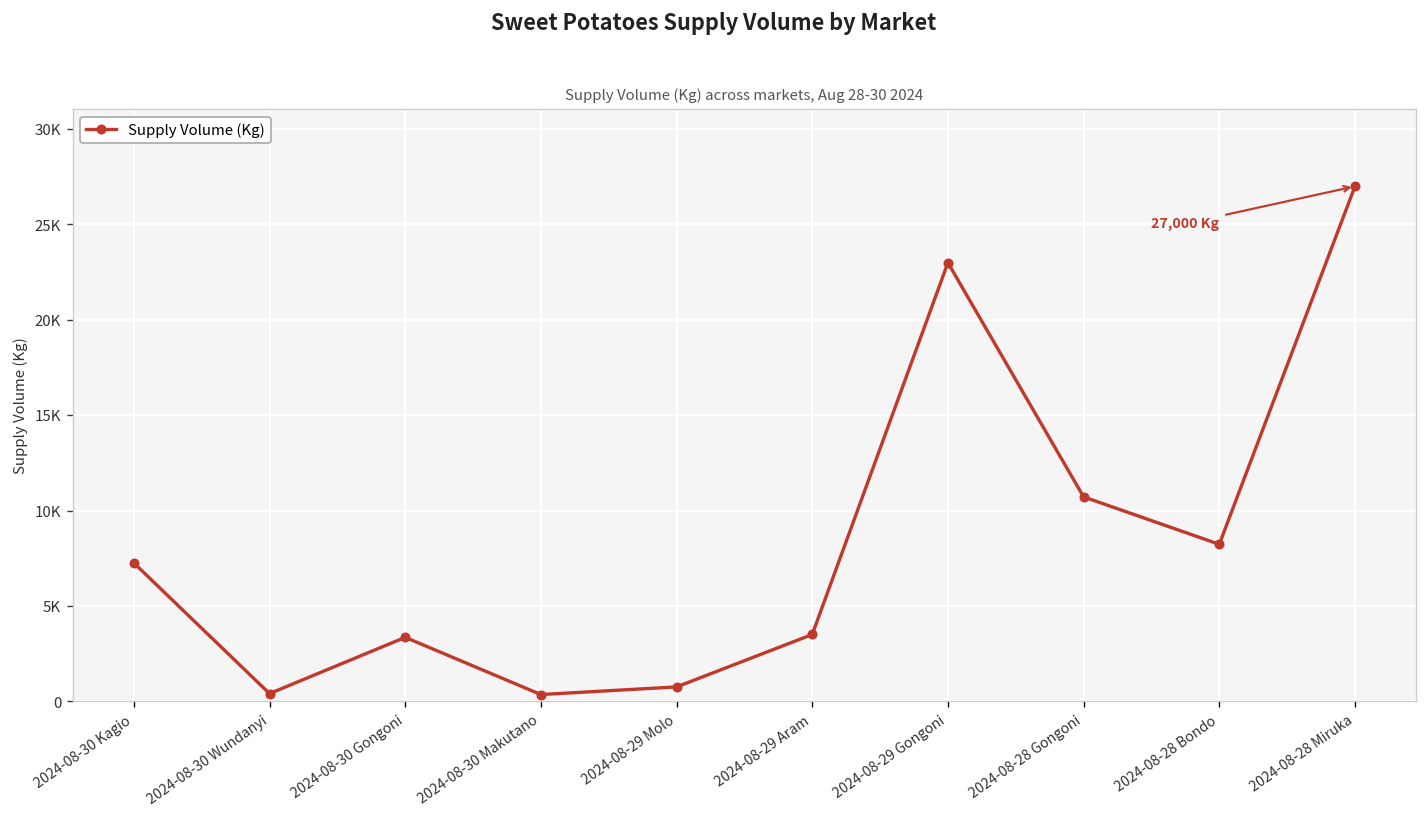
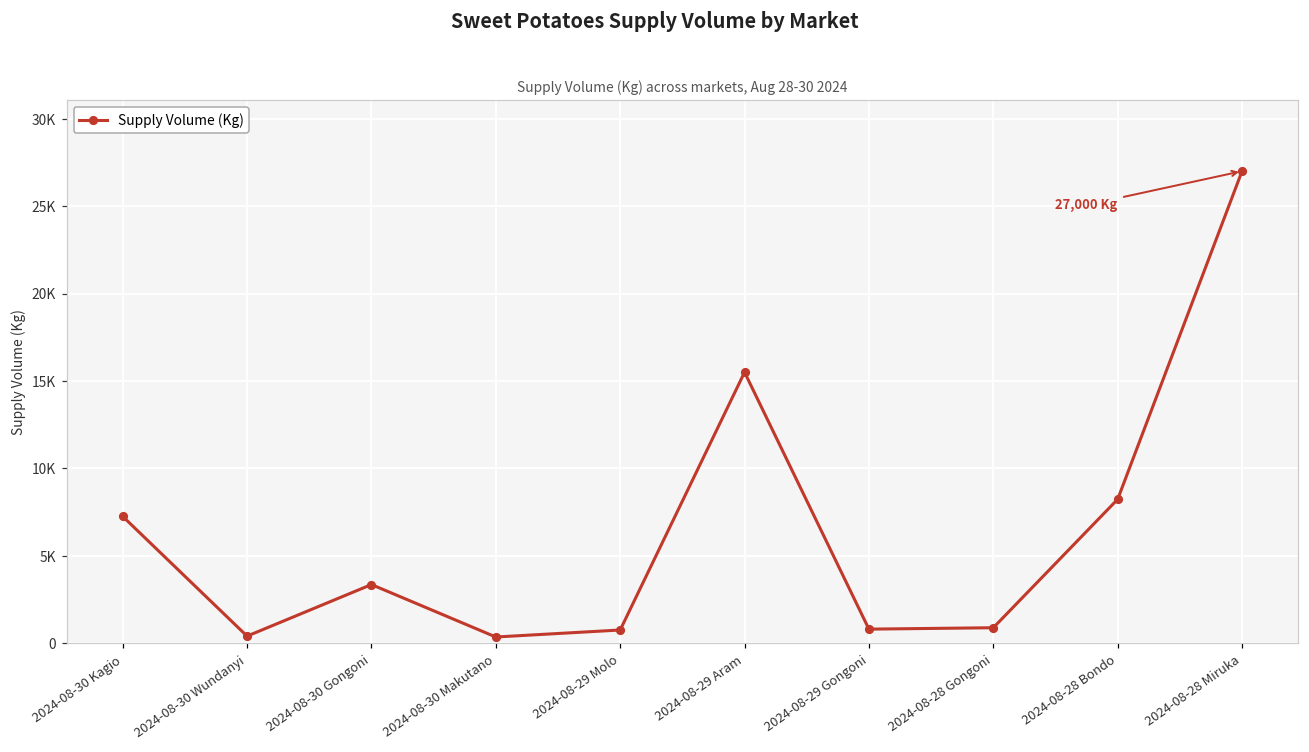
  {
    "2024-08-30 Kagio": 7300,
    "2024-08-30 Wundanyi": 400,
    "2024-08-30 Gongoni": 3400,
    "2024-08-30 Makutano": 400,
    "2024-08-29 Molo": 800,
-   "2024-08-29 Aram": 3500,
-   "2024-08-29 Gongoni": 23000,
-   "2024-08-28 Gongoni": 10700,
+   "2024-08-29 Aram": 15500,
+   "2024-08-29 Gongoni": 800,
+   "2024-08-28 Gongoni": 900,
    "2024-08-28 Bondo": 8200
  }
